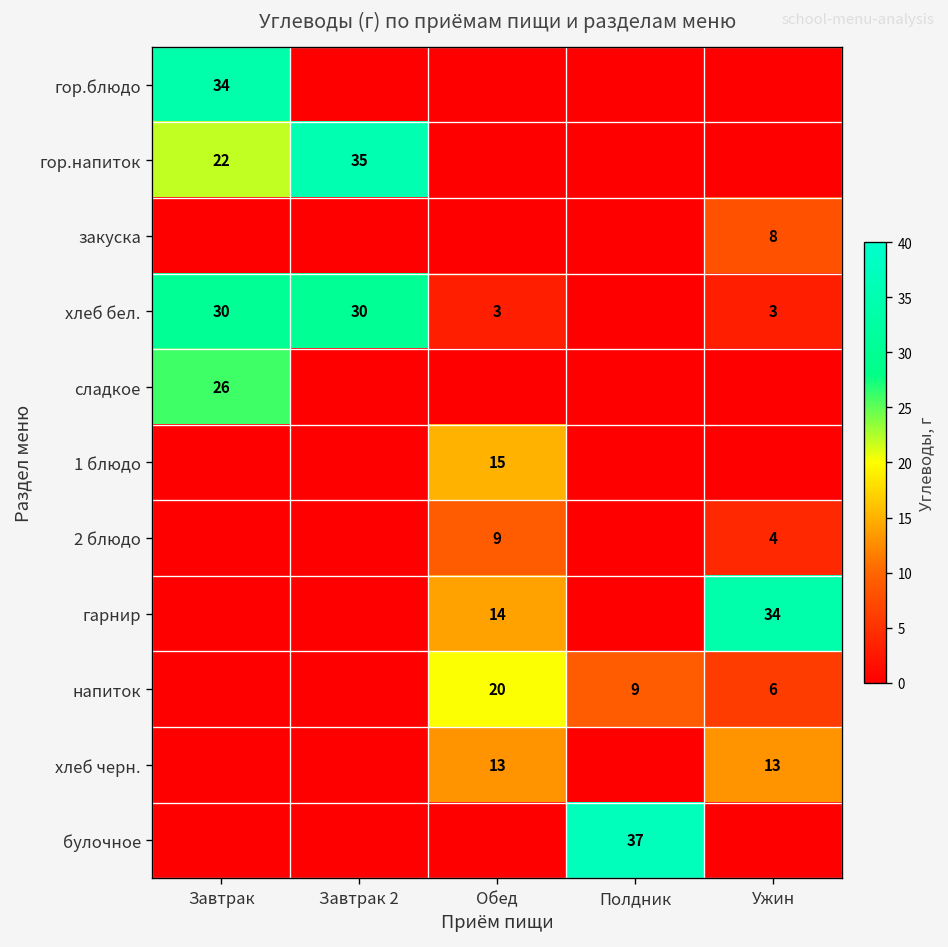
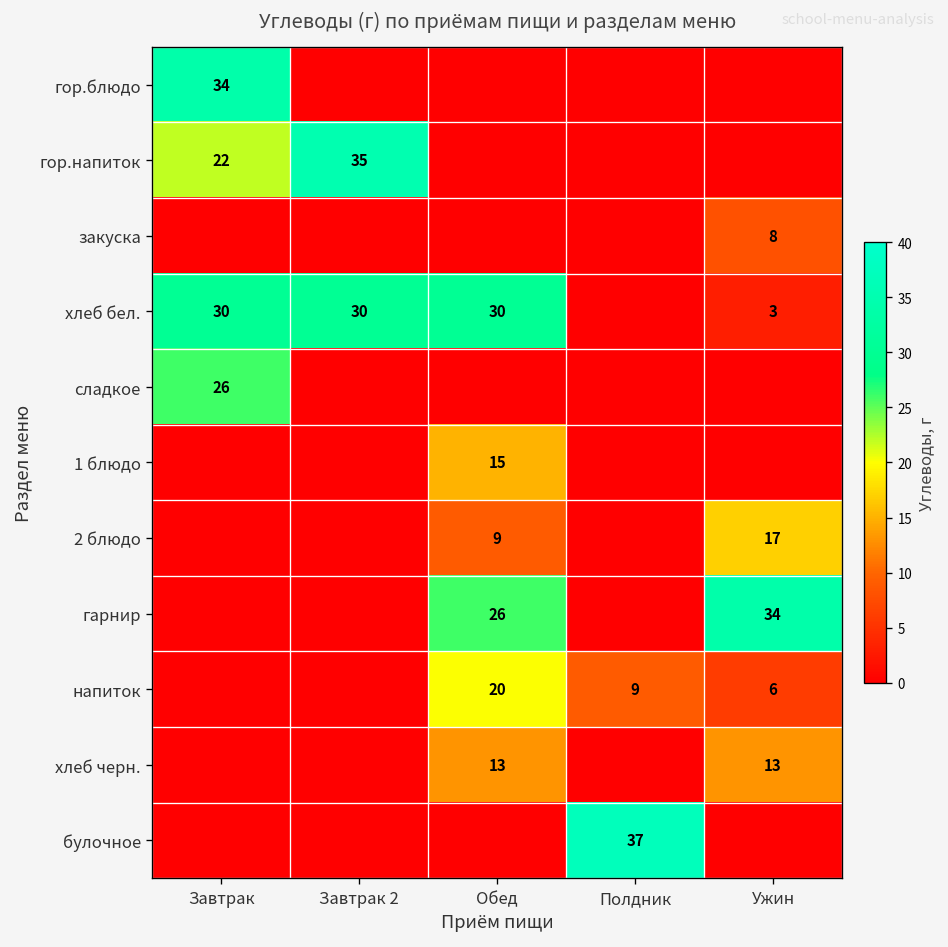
  {
    "гор.блюдо": {
      "Завтрак": 34
    },
    "гор.напиток": {
      "Завтрак": 22,
      "Завтрак 2": 35
    },
    "закуска": {
      "Ужин": 8
    },
    "хлеб бел.": {
      "Завтрак": 30,
      "Завтрак 2": 30,
-     "Обед": 3,
+     "Обед": 30,
      "Ужин": 3
    },
    "сладкое": {
      "Завтрак": 26
    },
    "1 блюдо": {
      "Обед": 15
    },
    "2 блюдо": {
      "Обед": 9,
-     "Ужин": 4
+     "Ужин": 17
    },
    "гарнир": {
-     "Обед": 14,
+     "Обед": 26,
      "Ужин": 34
    },
    "напиток": {
      "Обед": 20,
      "Полдник": 9,
      "Ужин": 6
    },
    "хлеб черн.": {
      "Обед": 13,
      "Ужин": 13
    },
    "булочное": {
      "Полдник": 37
    }
  }
